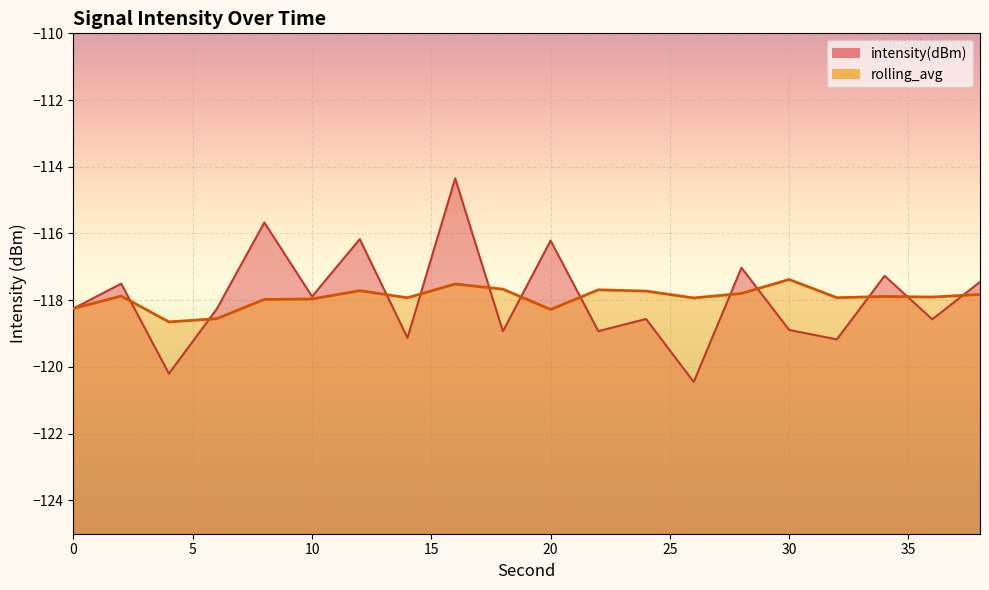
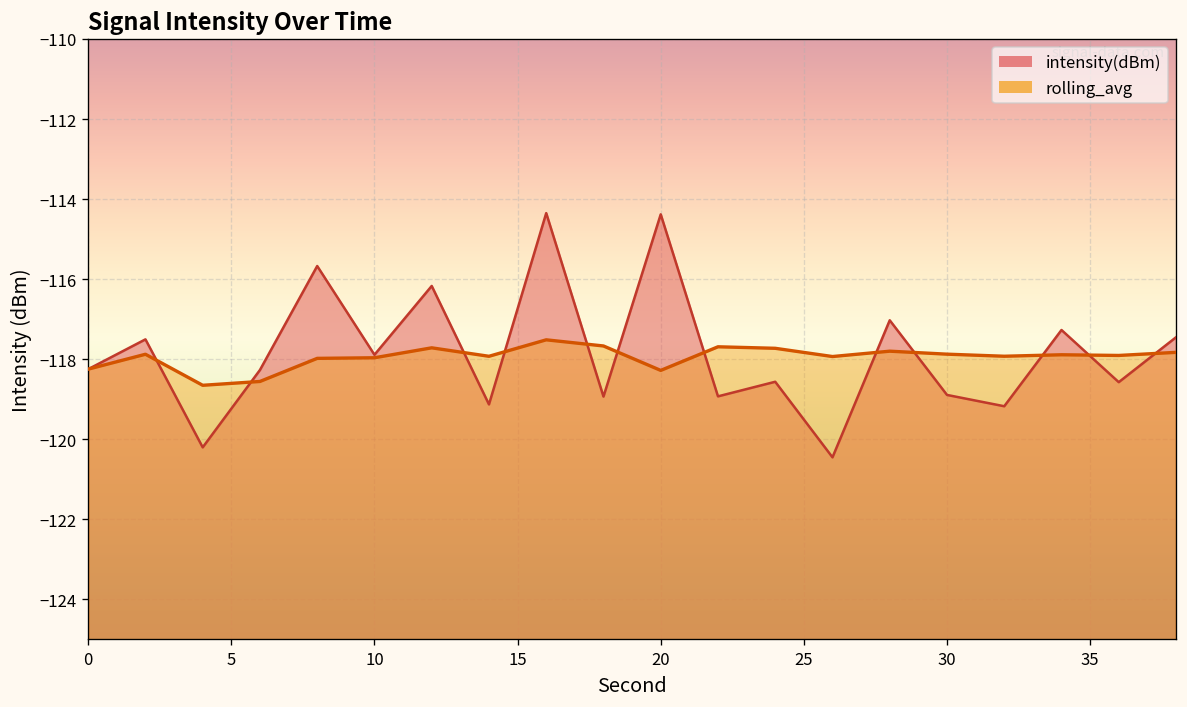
  {
    "intensity(dBm)": {
-     "20": -116.2,
+     "20": -114.4,
      "30": -118.9
    },
    "rolling_avg": {
      "20": -118.3,
-     "30": -117.4
+     "30": -117.9
    }
  }
